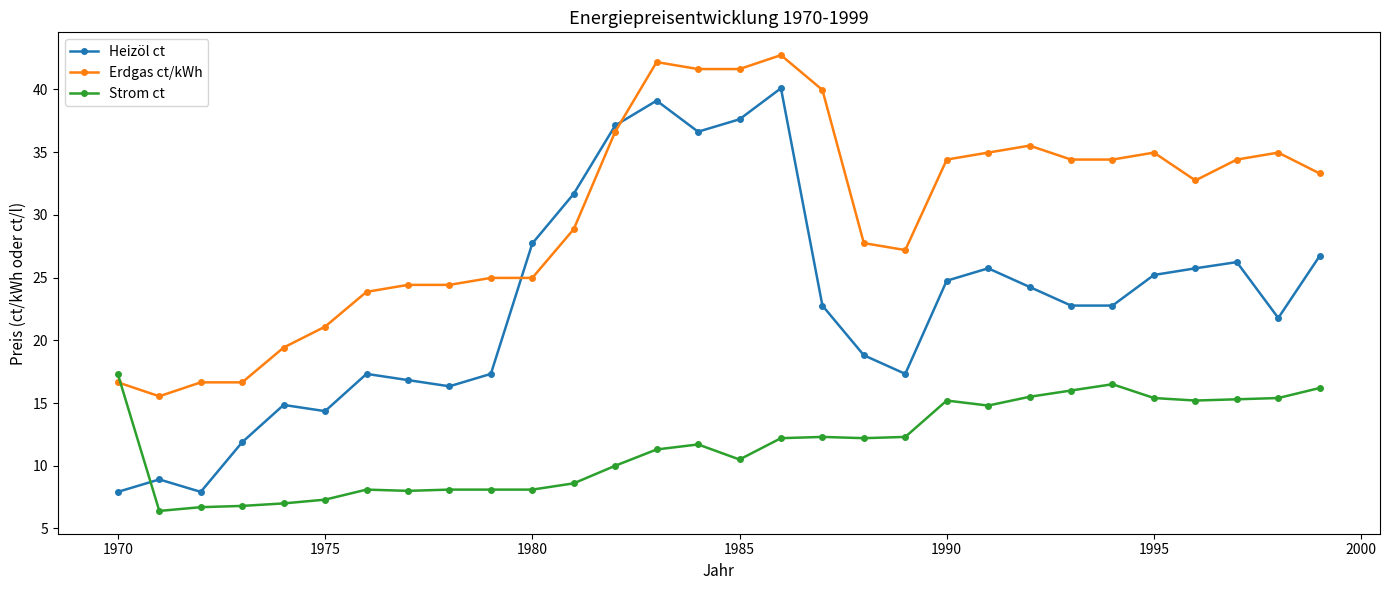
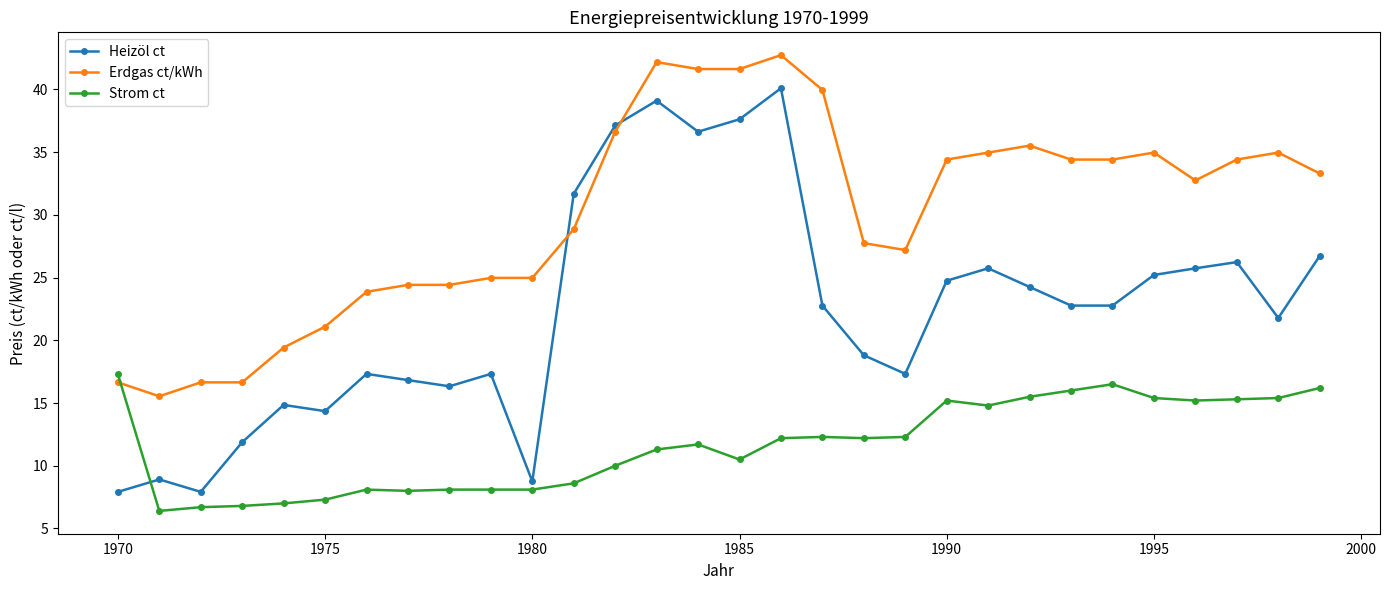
  {
    "Heizöl ct": {
      "1970": 7.9,
      "1975": 14.4,
-     "1980": 27.7,
+     "1980": 8.8,
      "1985": 37.6,
      "1990": 24.8,
      "1995": 25.2
    },
    "Erdgas ct/kWh": {
      "1970": 16.7,
      "1975": 21.1,
      "1980": 25.0,
      "1985": 41.6,
      "1990": 34.4,
      "1995": 35.0
    },
    "Strom ct": {
      "1970": 17.3,
      "1975": 7.3,
      "1980": 8.1,
      "1985": 10.5,
      "1990": 15.2,
      "1995": 15.4
    }
  }
